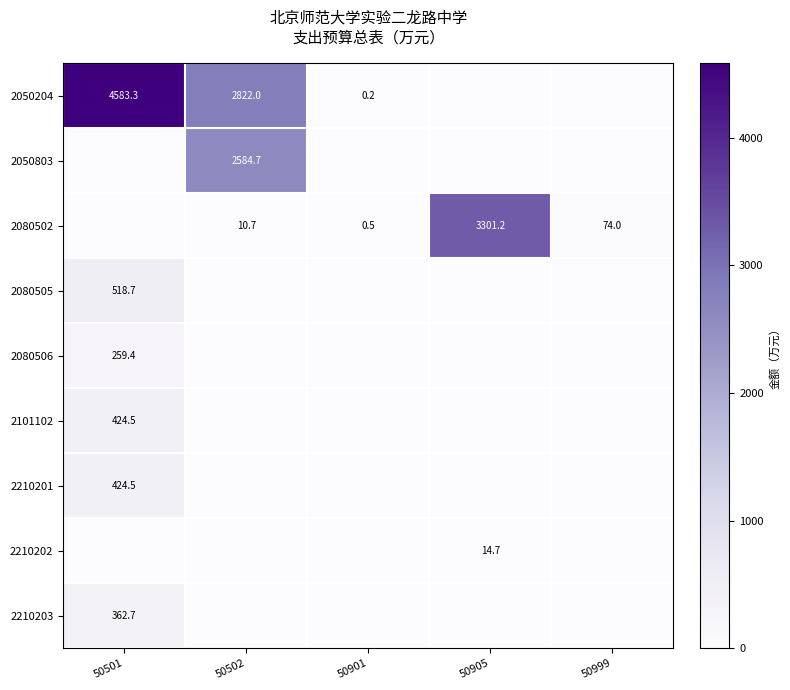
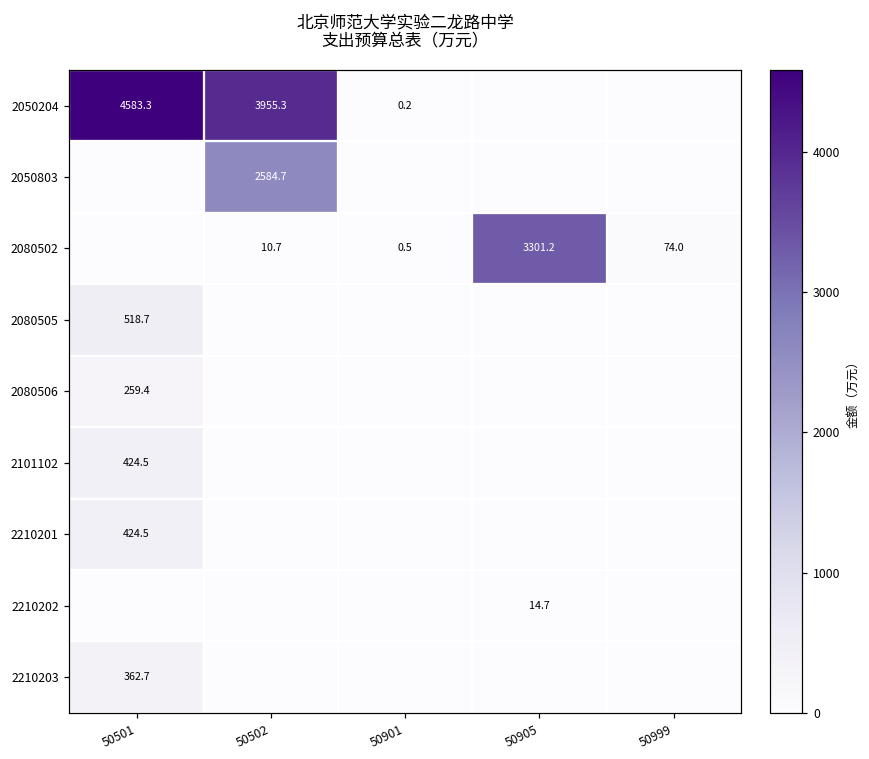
  {
    "2050204": {
      "50501": 4583.3,
-     "50502": 2822.0,
+     "50502": 3955.3,
      "50901": 0.2
    },
    "2050803": {
      "50502": 2584.7
    },
    "2080502": {
      "50502": 10.7,
      "50901": 0.5,
      "50905": 3301.2,
      "50999": 74.0
    },
    "2080505": {
      "50501": 518.7
    },
    "2080506": {
      "50501": 259.4
    },
    "2101102": {
      "50501": 424.5
    },
    "2210201": {
      "50501": 424.5
    },
    "2210202": {
      "50905": 14.7
    },
    "2210203": {
      "50501": 362.7
    }
  }
